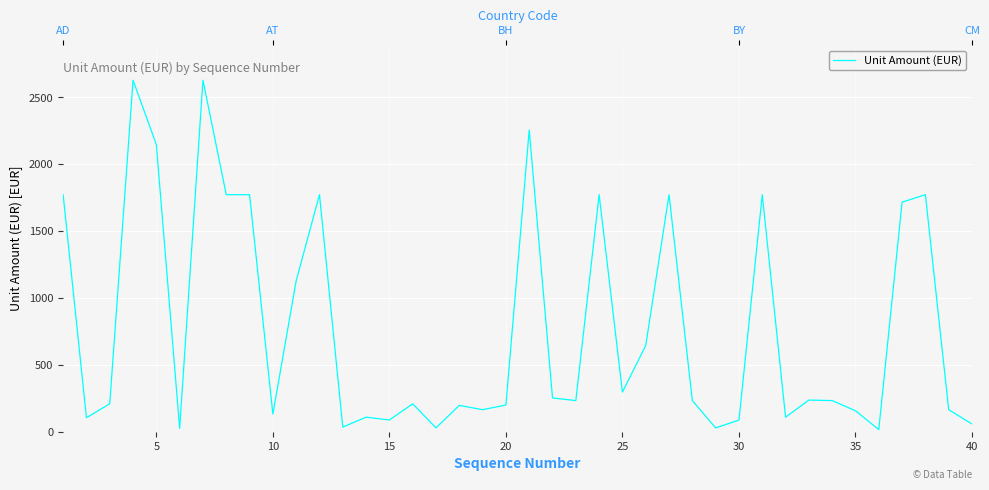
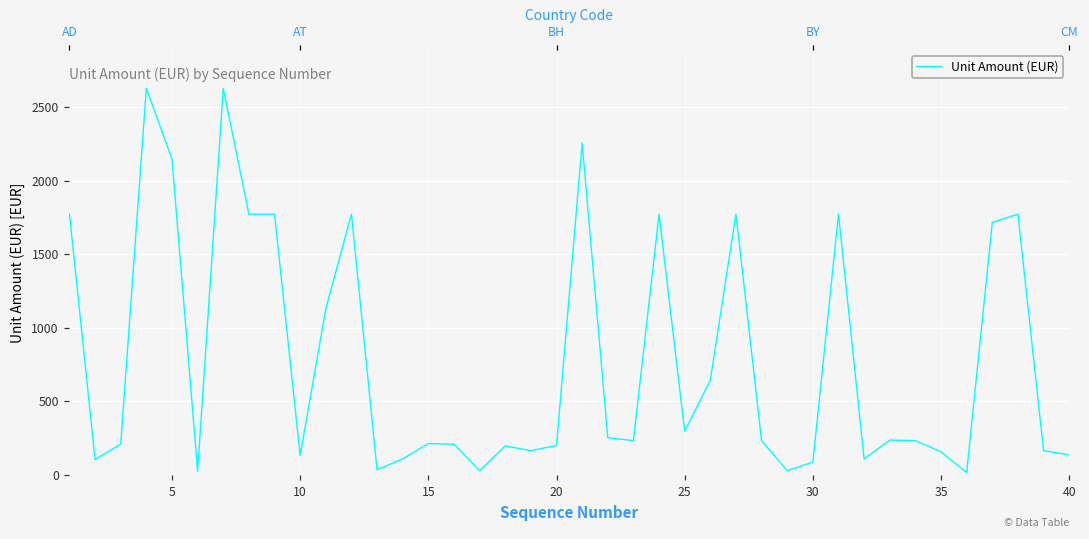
  {
    "AD": 1770,
    "5": 2150,
    "10": 130,
-   "15": 90,
+   "15": 210,
    "20": 200,
    "25": 300,
    "30": 90,
    "35": 160,
-   "40": 60
+   "40": 140
  }
